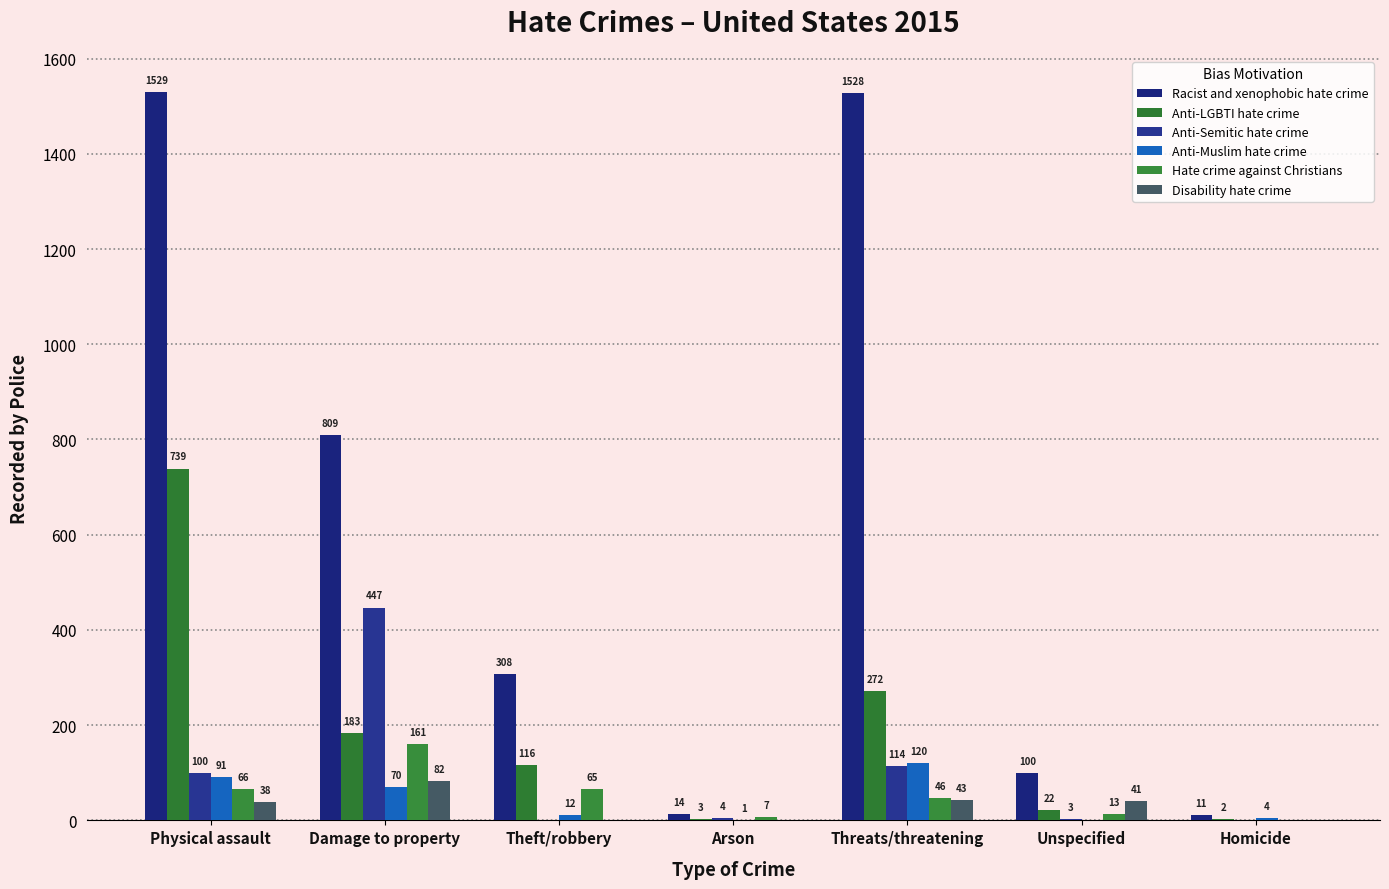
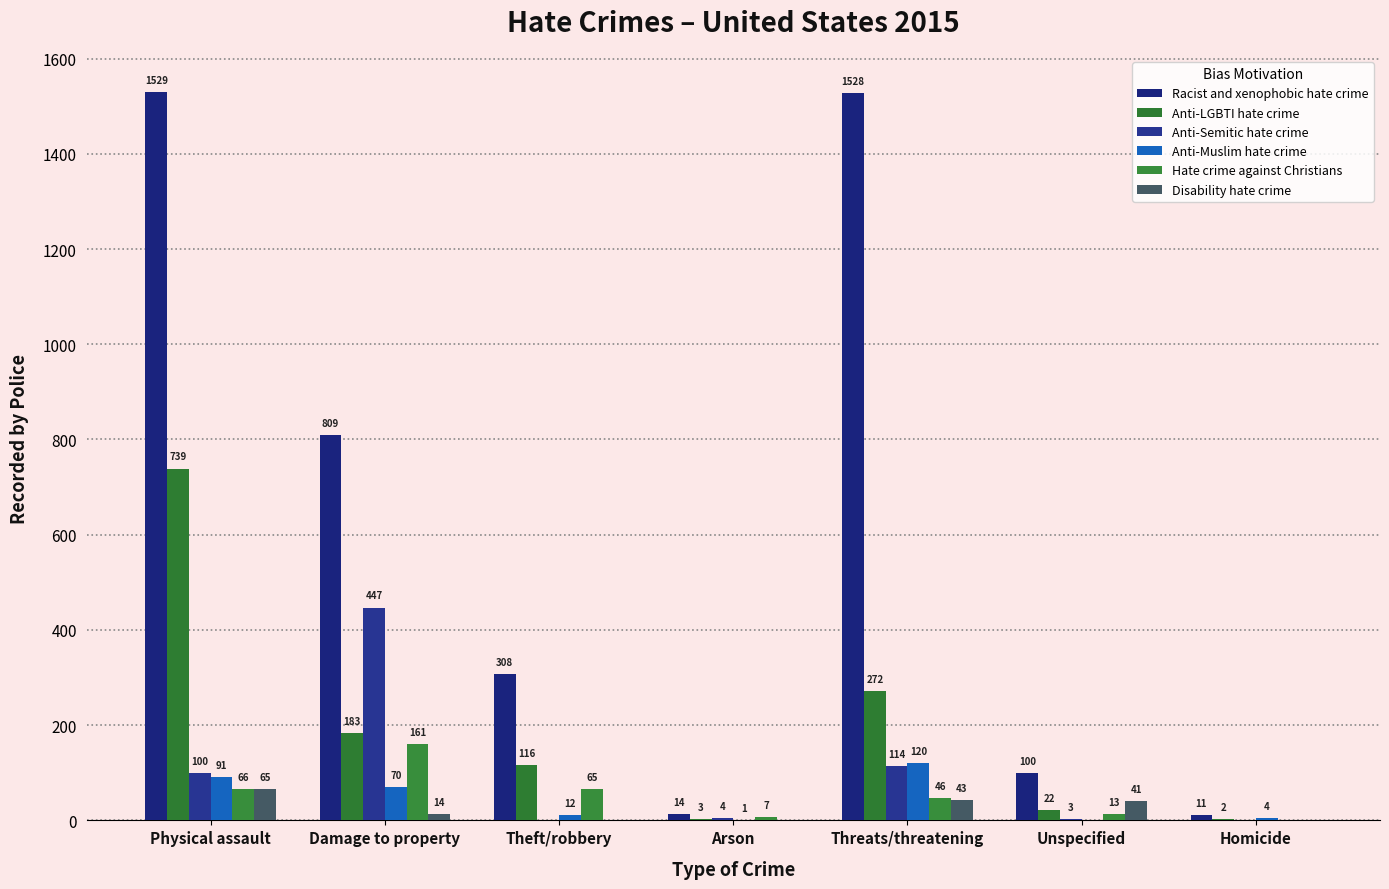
  {
    "Anti-Muslim hate crime": {
      "Physical assault": 91,
      "Damage to property": 70,
      "Theft/robbery": 12,
      "Arson": 1,
      "Threats/threatening": 120,
      "Homicide": 4
    },
    "Disability hate crime": {
-     "Physical assault": 38,
-     "Damage to property": 82,
+     "Physical assault": 65,
+     "Damage to property": 14,
      "Threats/threatening": 43,
      "Unspecified": 41
    }
  }
